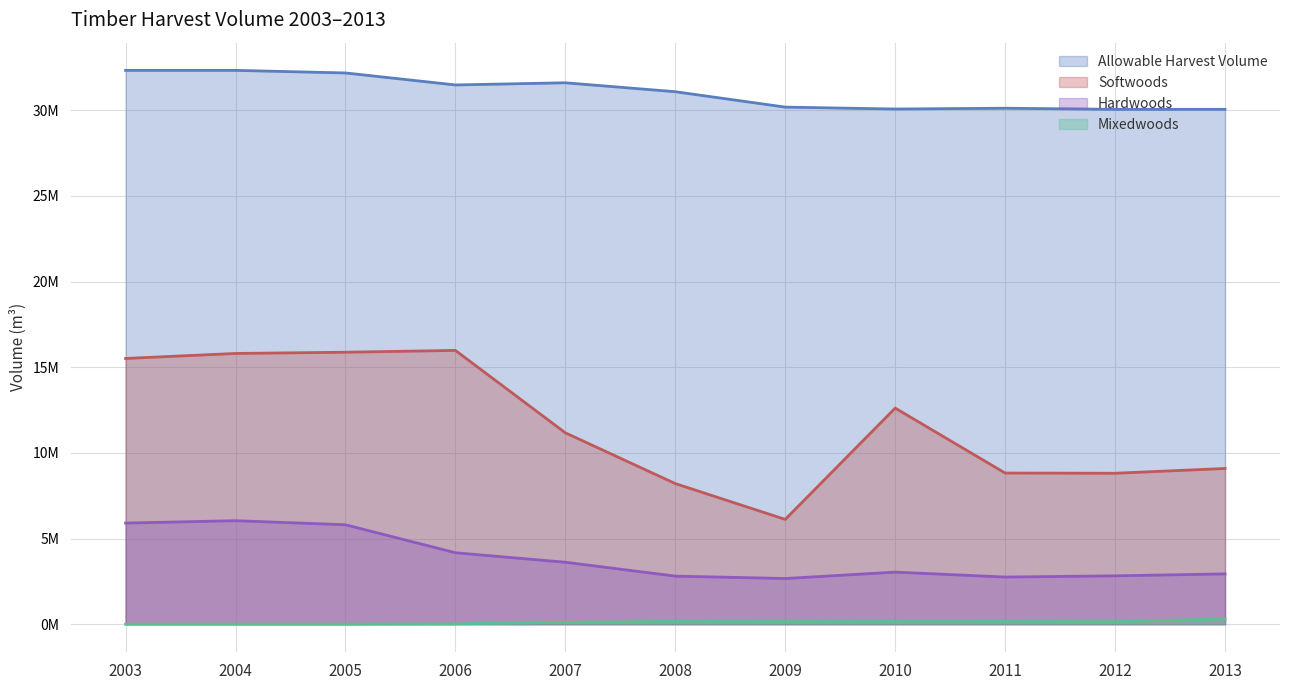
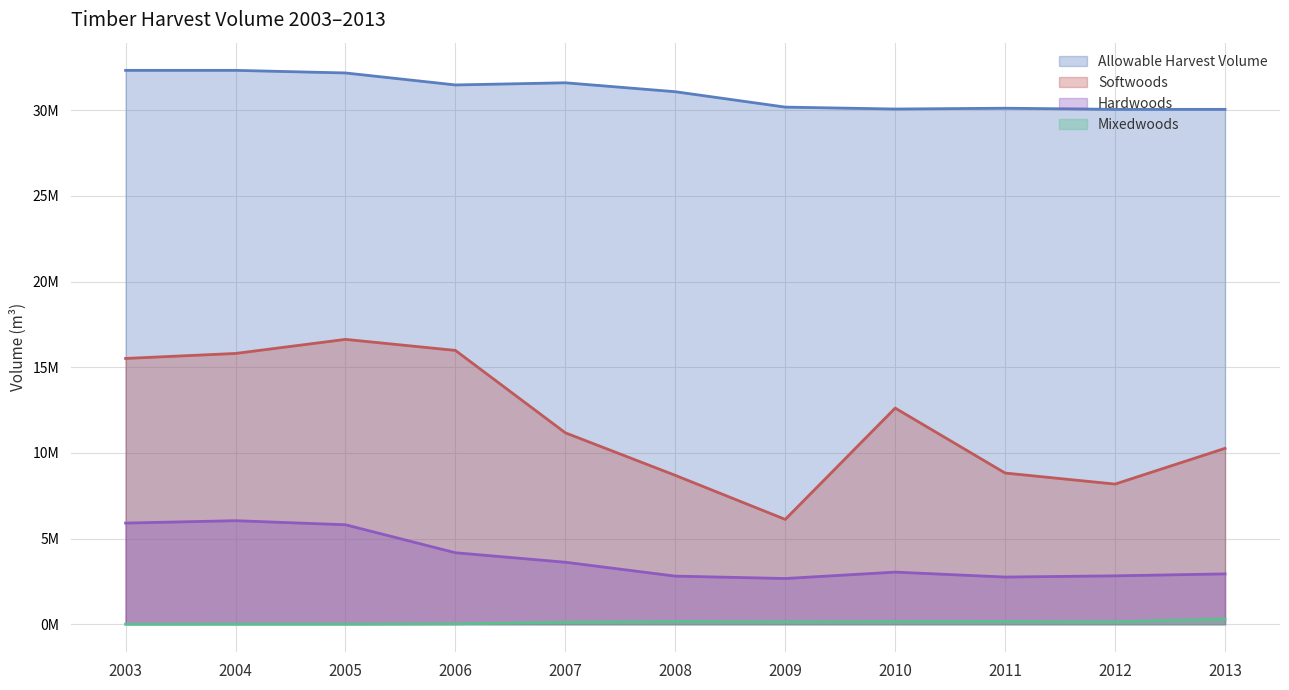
  {
    "Softwoods": {
      "2003": 15500000,
      "2004": 15800000,
-     "2005": 15900000,
+     "2005": 16600000,
      "2006": 16000000,
      "2007": 11200000,
-     "2008": 8200000,
+     "2008": 8700000,
      "2009": 6100000,
      "2010": 12600000,
      "2011": 8800000,
-     "2012": 8800000,
-     "2013": 9100000
+     "2012": 8200000,
+     "2013": 10300000
    }
  }
